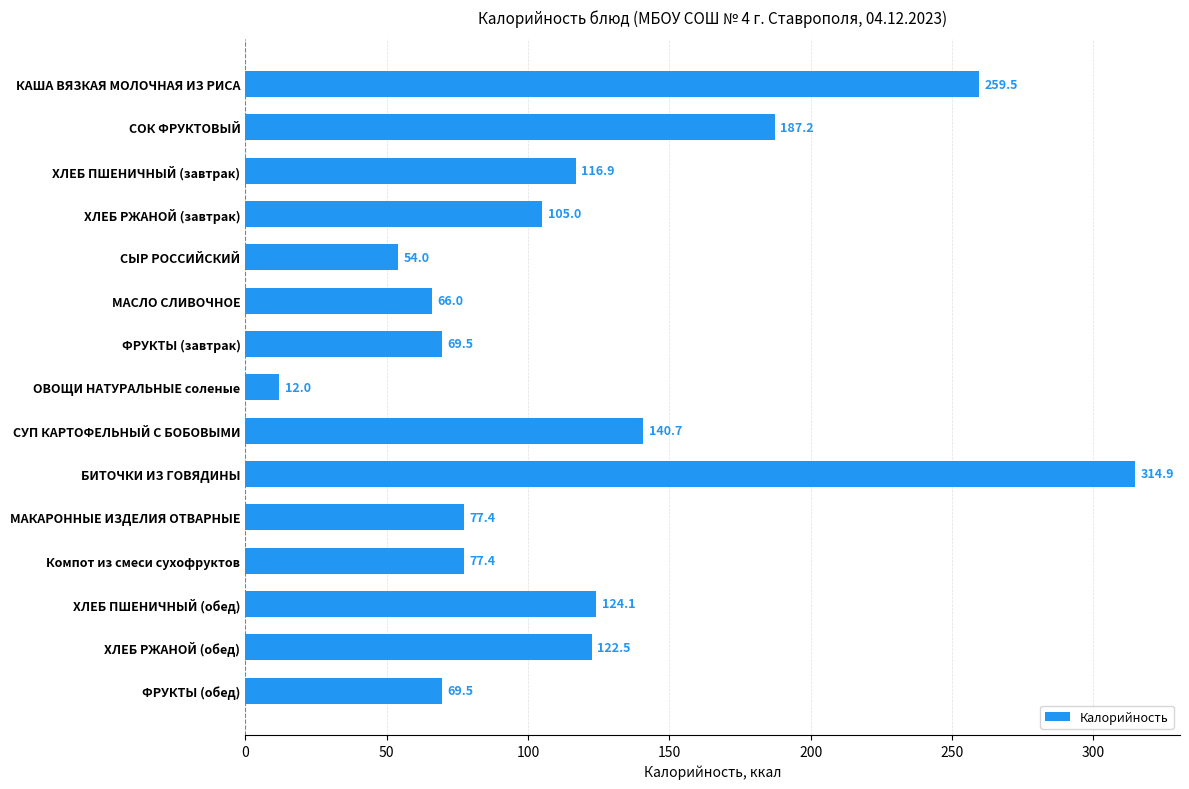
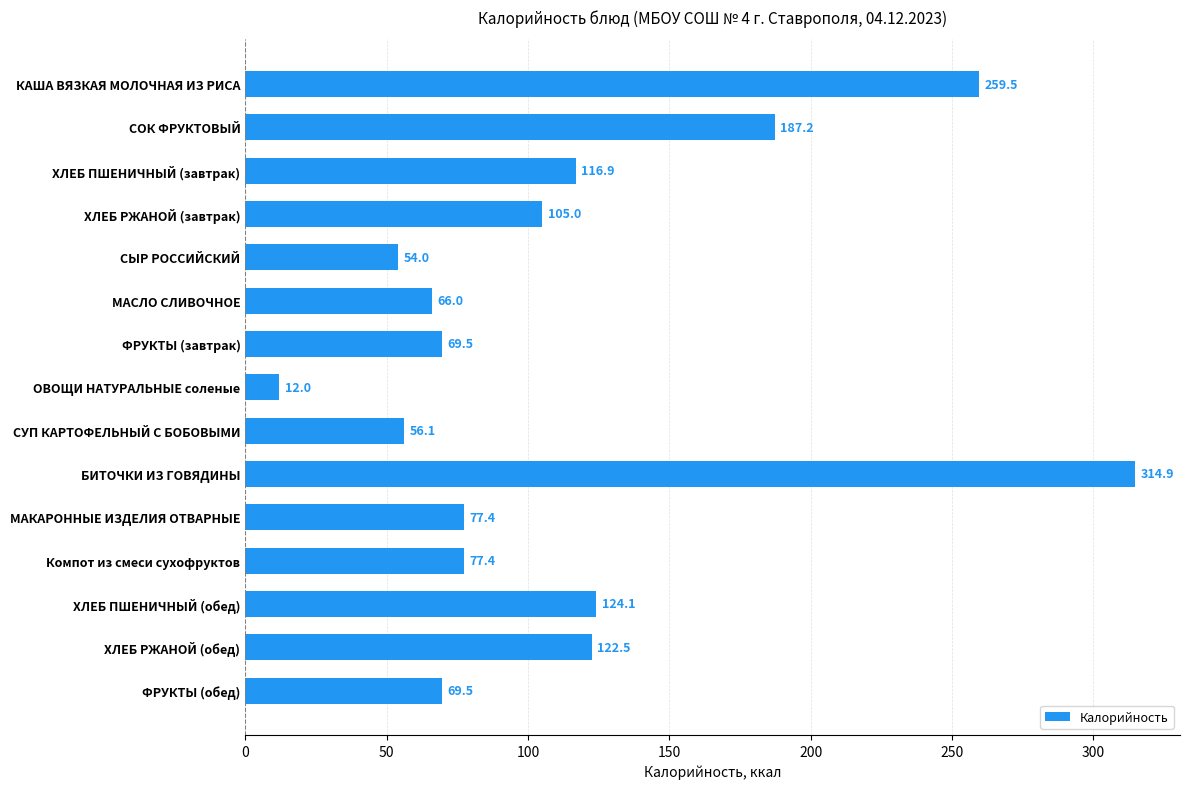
  {
    "КАША ВЯЗКАЯ МОЛОЧНАЯ ИЗ РИСА": 259.5,
    "СОК ФРУКТОВЫЙ": 187.2,
    "ХЛЕБ ПШЕНИЧНЫЙ (завтрак)": 116.9,
    "ХЛЕБ РЖАНОЙ (завтрак)": 105.0,
    "СЫР РОССИЙСКИЙ": 54.0,
    "МАСЛО СЛИВОЧНОЕ": 66.0,
    "ФРУКТЫ (завтрак)": 69.5,
    "ОВОЩИ НАТУРАЛЬНЫЕ соленые": 12.0,
-   "СУП КАРТОФЕЛЬНЫЙ С БОБОВЫМИ": 140.7,
+   "СУП КАРТОФЕЛЬНЫЙ С БОБОВЫМИ": 56.1,
    "БИТОЧКИ ИЗ ГОВЯДИНЫ": 314.9,
    "МАКАРОННЫЕ ИЗДЕЛИЯ ОТВАРНЫЕ": 77.4,
    "Компот из смеси сухофруктов": 77.4,
    "ХЛЕБ ПШЕНИЧНЫЙ (обед)": 124.1,
    "ХЛЕБ РЖАНОЙ (обед)": 122.5,
    "ФРУКТЫ (обед)": 69.5
  }
